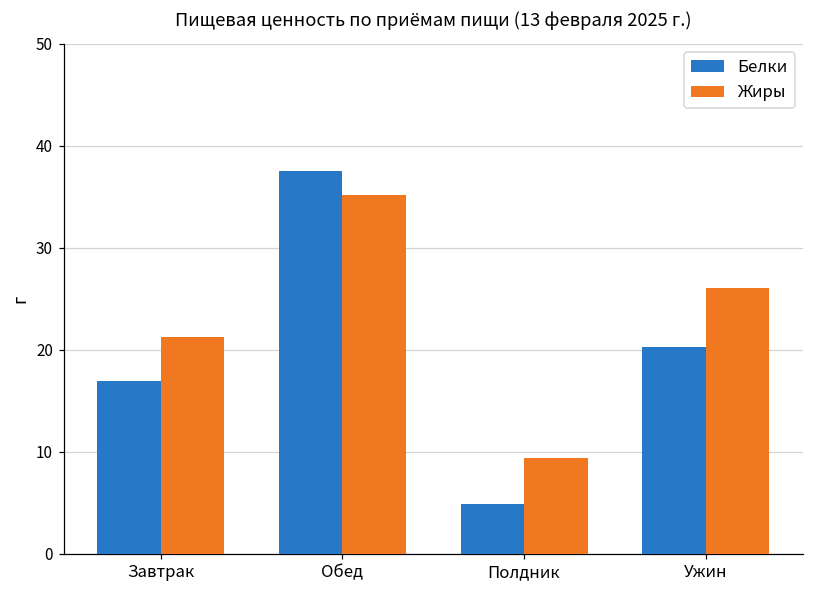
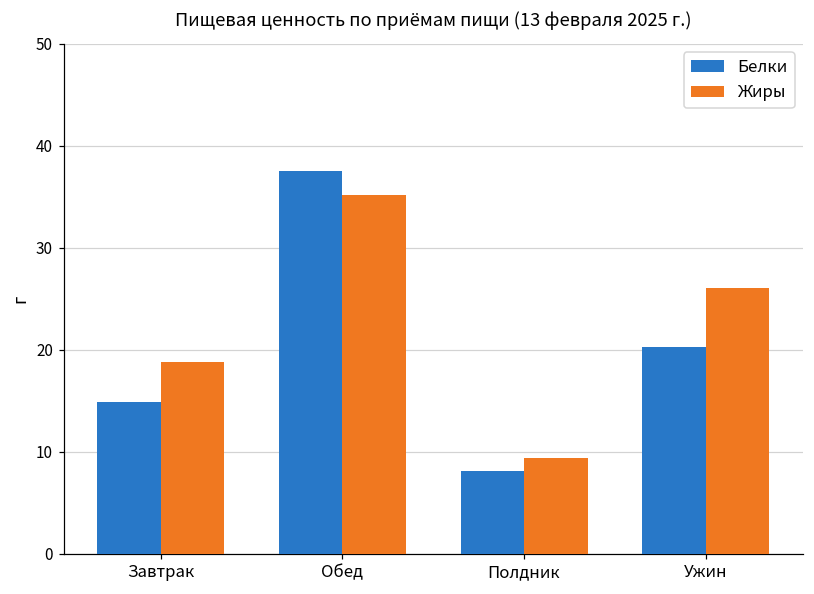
  {
    "Белки": {
-     "Завтрак": 17,
+     "Завтрак": 15,
      "Обед": 38,
-     "Полдник": 5,
+     "Полдник": 8,
      "Ужин": 20
    },
    "Жиры": {
-     "Завтрак": 21,
+     "Завтрак": 19,
      "Обед": 35,
      "Полдник": 9,
      "Ужин": 26
    }
  }
